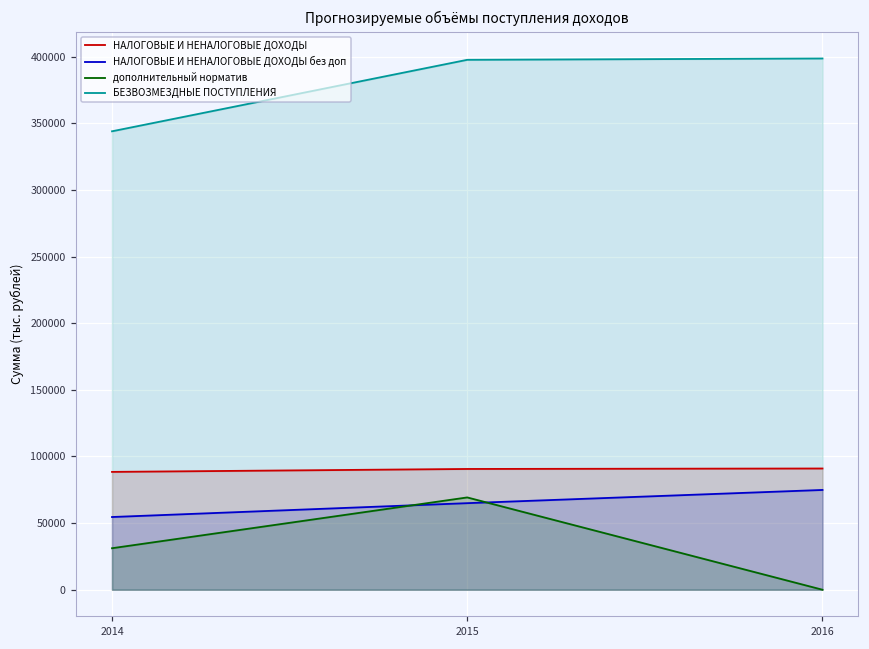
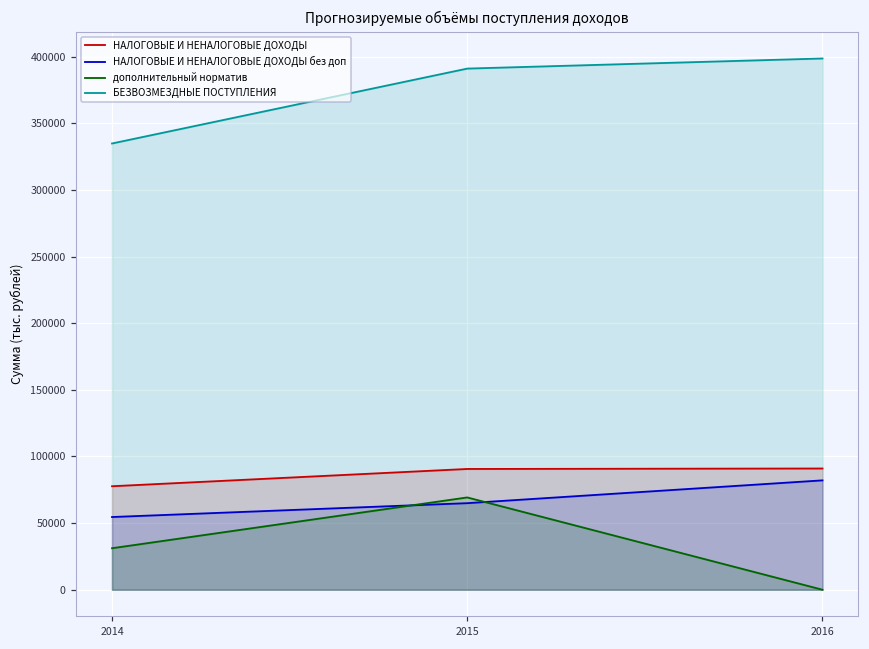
  {
    "НАЛОГОВЫЕ И НЕНАЛОГОВЫЕ ДОХОДЫ": {
-     "2014": 88000,
+     "2014": 78000,
      "2015": 91000,
      "2016": 91000
    },
    "НАЛОГОВЫЕ И НЕНАЛОГОВЫЕ ДОХОДЫ без доп": {
      "2014": 55000,
      "2015": 65000,
-     "2016": 75000
+     "2016": 82000
    },
    "дополнительный норматив": {
      "2014": 31000,
      "2015": 69000,
      "2016": 0
    },
    "БЕЗВОЗМЕЗДНЫЕ ПОСТУПЛЕНИЯ": {
-     "2014": 344000,
-     "2015": 398000,
+     "2014": 335000,
+     "2015": 391000,
      "2016": 399000
    }
  }
